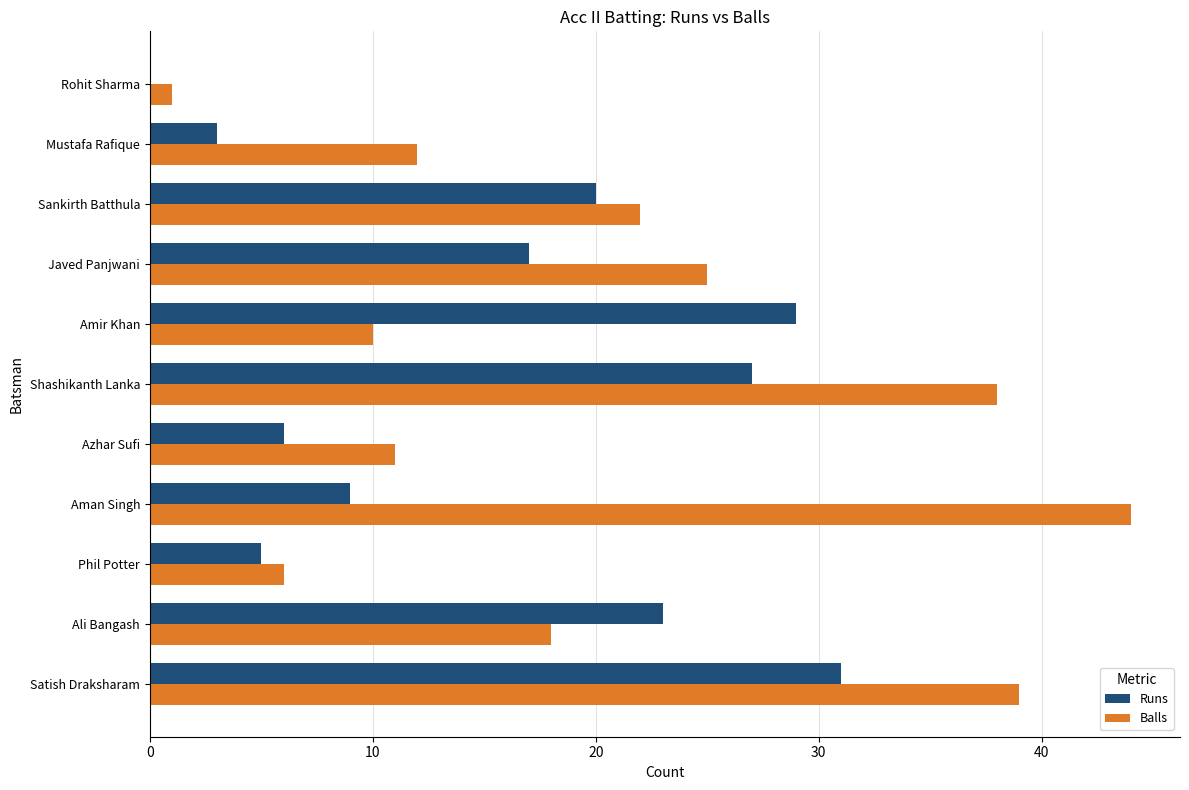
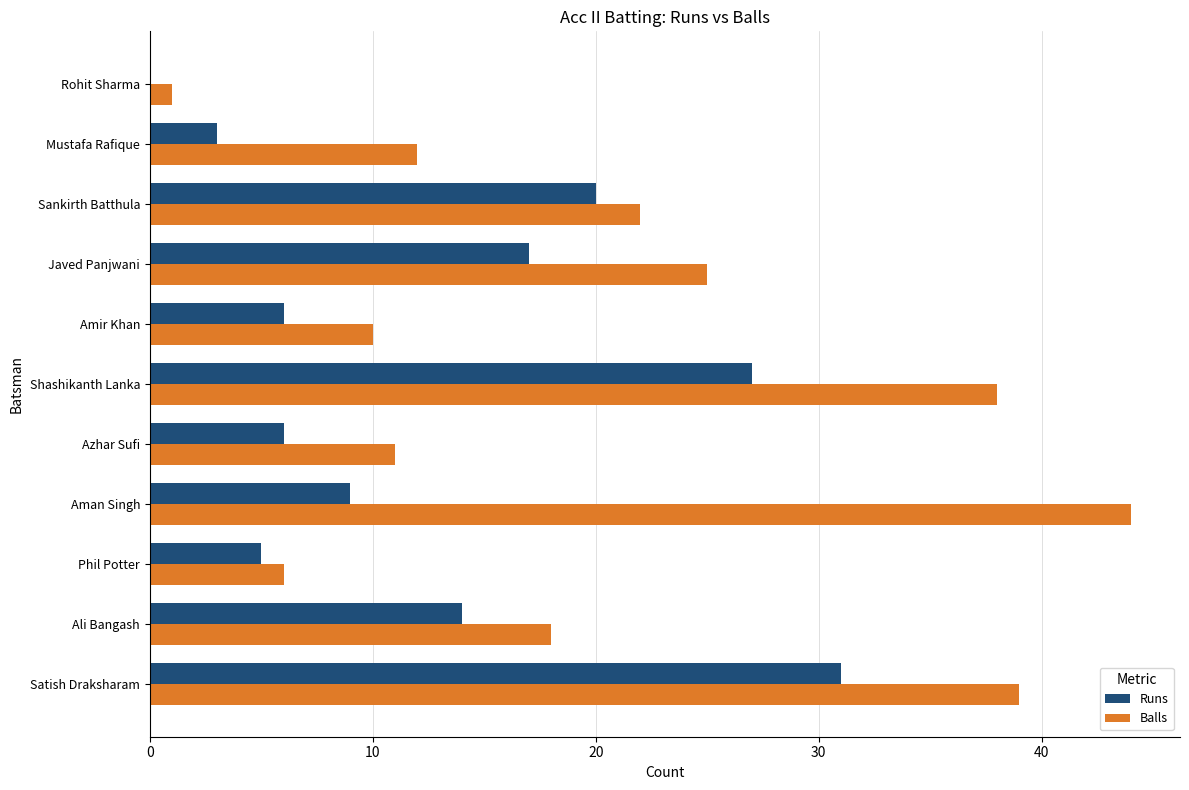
  {
    "Runs": {
      "Rohit Sharma": 0,
      "Mustafa Rafique": 3,
      "Sankirth Batthula": 20,
      "Javed Panjwani": 17,
-     "Amir Khan": 29,
+     "Amir Khan": 6,
      "Shashikanth Lanka": 27,
      "Azhar Sufi": 6,
      "Aman Singh": 9,
      "Phil Potter": 5,
-     "Ali Bangash": 23,
+     "Ali Bangash": 14,
      "Satish Draksharam": 31
    },
    "Balls": {
      "Rohit Sharma": 1,
      "Mustafa Rafique": 12,
      "Sankirth Batthula": 22,
      "Javed Panjwani": 25,
      "Amir Khan": 10,
      "Shashikanth Lanka": 38,
      "Azhar Sufi": 11,
      "Aman Singh": 44,
      "Phil Potter": 6,
      "Ali Bangash": 18,
      "Satish Draksharam": 39
    }
  }
